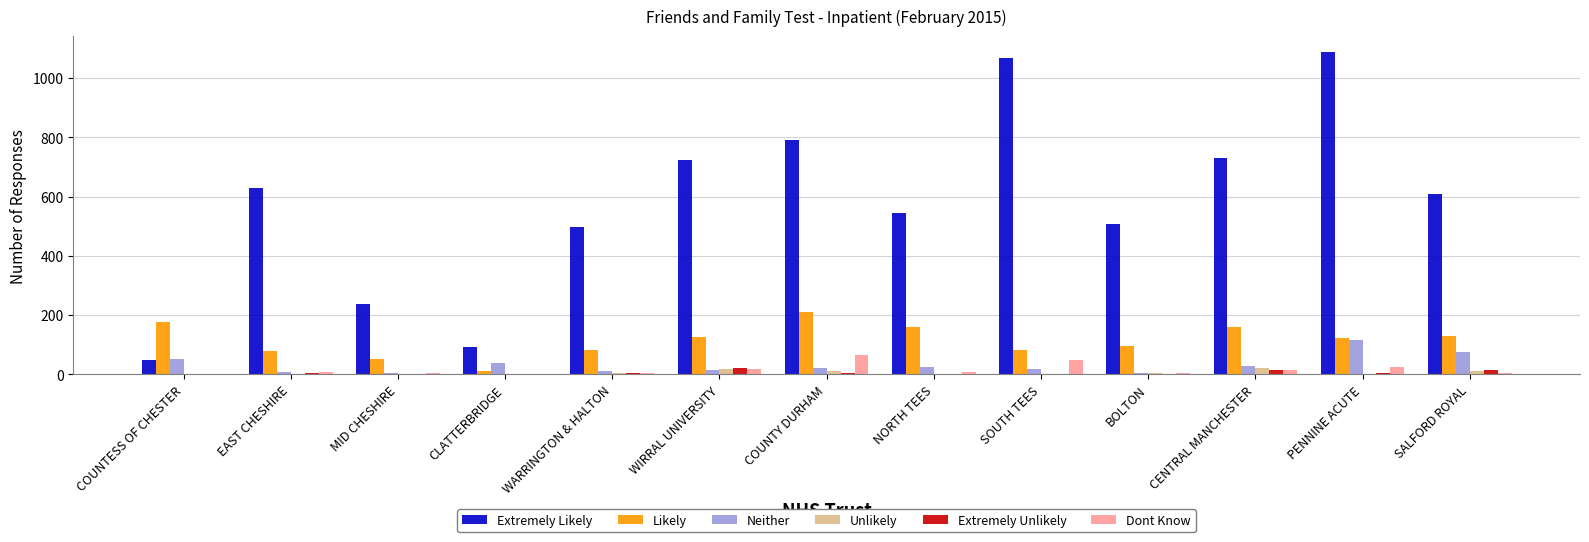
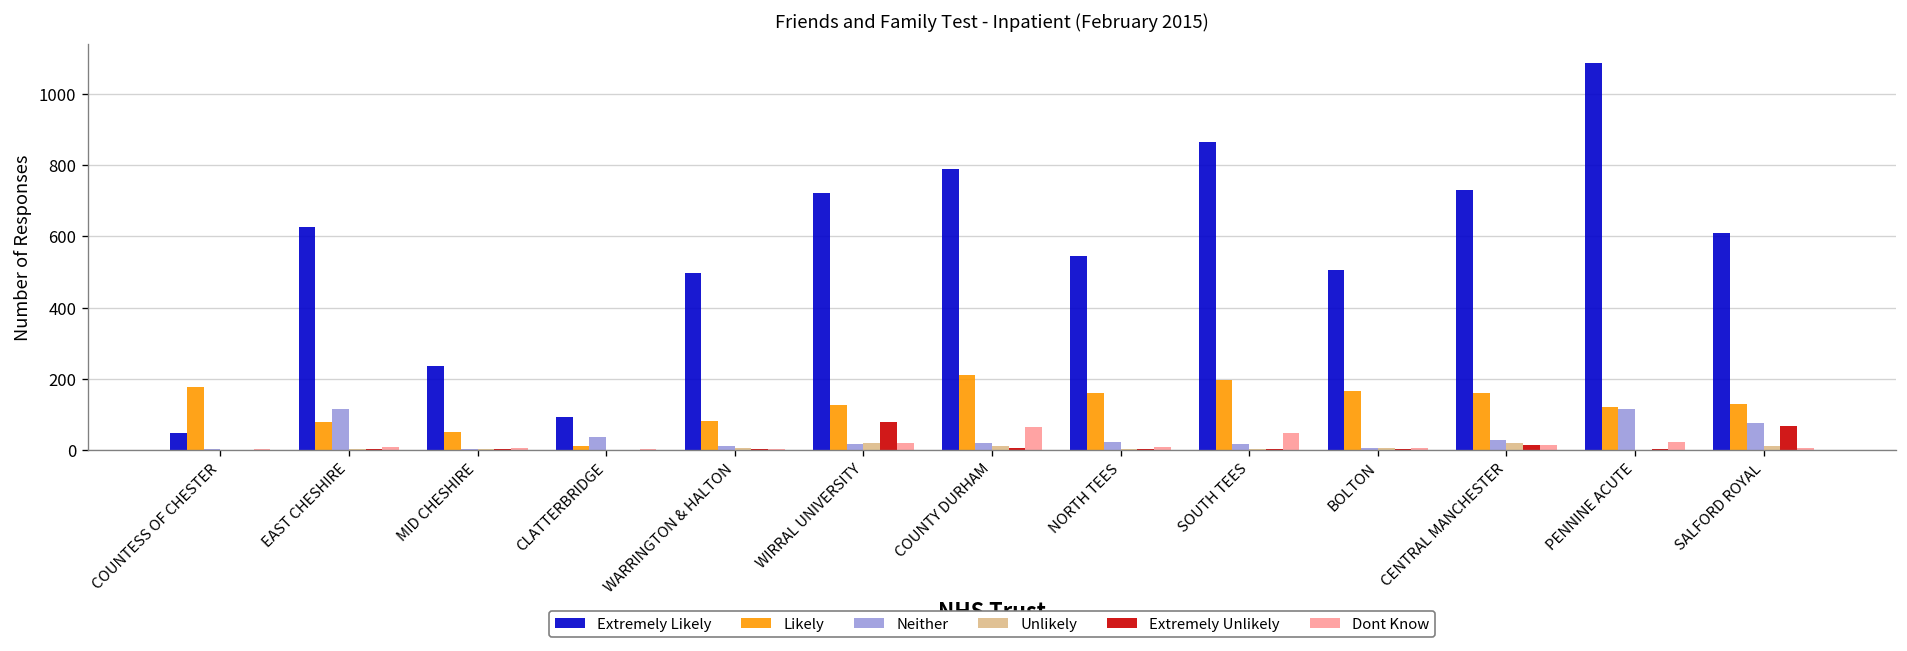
  {
    "Extremely Likely": {
      "COUNTESS OF CHESTER": 50,
      "EAST CHESHIRE": 630,
      "MID CHESHIRE": 240,
      "CLATTERBRIDGE": 90,
      "WARRINGTON & HALTON": 500,
      "WIRRAL UNIVERSITY": 720,
      "COUNTY DURHAM": 790,
      "NORTH TEES": 540,
-     "SOUTH TEES": 1070,
+     "SOUTH TEES": 870,
      "BOLTON": 510,
      "CENTRAL MANCHESTER": 730,
      "PENNINE ACUTE": 1090,
      "SALFORD ROYAL": 610
    },
    "Likely": {
      "COUNTESS OF CHESTER": 180,
      "EAST CHESHIRE": 80,
      "MID CHESHIRE": 50,
      "CLATTERBRIDGE": 10,
      "WARRINGTON & HALTON": 80,
      "WIRRAL UNIVERSITY": 130,
      "COUNTY DURHAM": 210,
      "NORTH TEES": 160,
-     "SOUTH TEES": 80,
-     "BOLTON": 100,
+     "SOUTH TEES": 200,
+     "BOLTON": 160,
      "CENTRAL MANCHESTER": 160,
      "PENNINE ACUTE": 120,
      "SALFORD ROYAL": 130
    },
    "Neither": {
-     "COUNTESS OF CHESTER": 50,
-     "EAST CHESHIRE": 10,
+     "COUNTESS OF CHESTER": 0,
+     "EAST CHESHIRE": 120,
      "CLATTERBRIDGE": 40,
      "WARRINGTON & HALTON": 10,
      "WIRRAL UNIVERSITY": 20,
      "COUNTY DURHAM": 20,
      "NORTH TEES": 20,
      "SOUTH TEES": 20,
      "CENTRAL MANCHESTER": 30,
      "PENNINE ACUTE": 120,
      "SALFORD ROYAL": 80
    },
    "Extremely Unlikely": {
      "COUNTESS OF CHESTER": 0,
      "CLATTERBRIDGE": 0,
-     "WIRRAL UNIVERSITY": 20,
+     "WIRRAL UNIVERSITY": 80,
      "CENTRAL MANCHESTER": 10,
-     "SALFORD ROYAL": 10
+     "SALFORD ROYAL": 70
    }
  }
